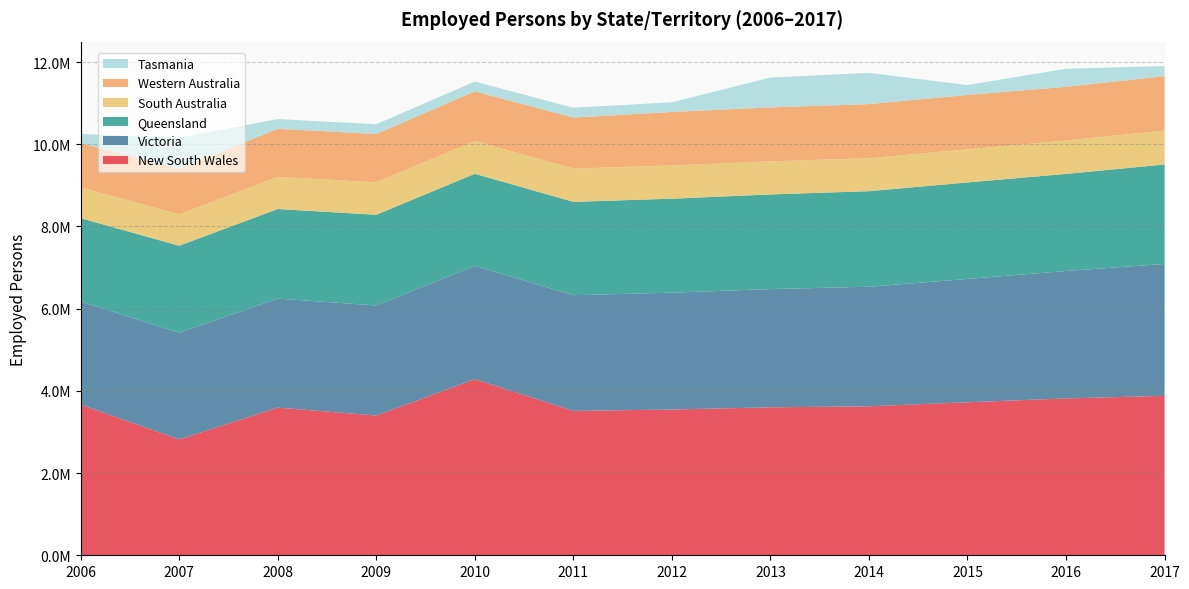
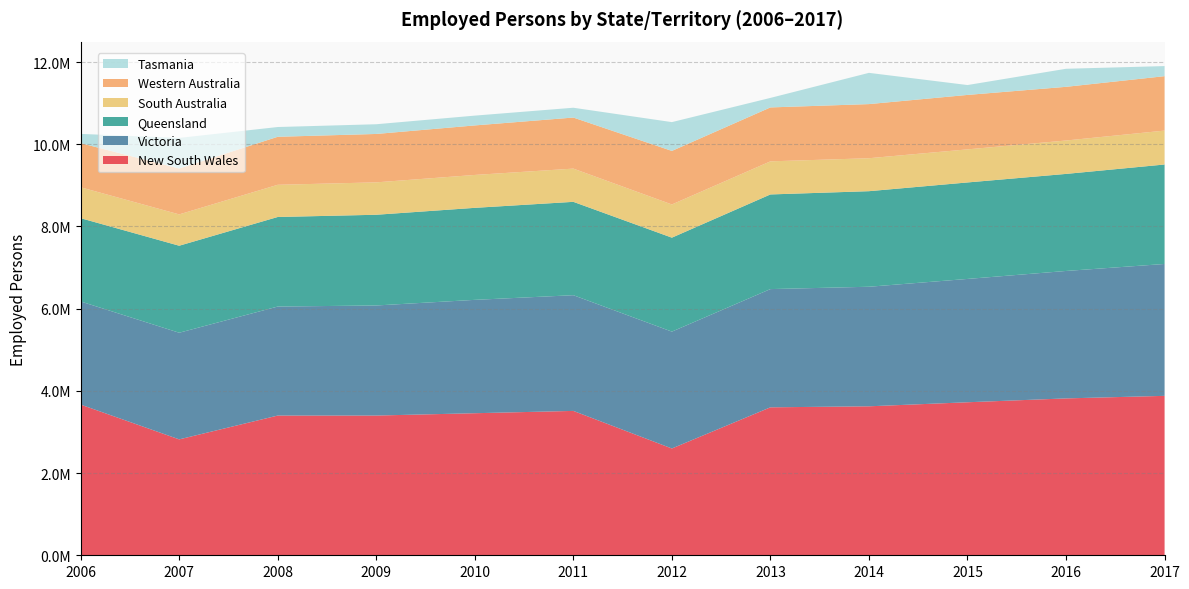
  {
    "New South Wales": {
      "2006": 3700000,
      "2007": 2800000,
-     "2008": 3600000,
+     "2008": 3400000,
      "2009": 3400000,
-     "2010": 4300000,
+     "2010": 3500000,
      "2011": 3500000,
-     "2012": 3500000,
+     "2012": 2600000,
      "2013": 3600000,
      "2014": 3600000,
      "2015": 3700000,
      "2016": 3800000,
      "2017": 3900000
    },
    "Tasmania": {
      "2006": 200000,
      "2008": 200000,
      "2009": 200000,
      "2010": 200000,
      "2011": 200000,
-     "2012": 200000,
-     "2013": 700000,
+     "2012": 700000,
+     "2013": 200000,
      "2014": 800000,
      "2015": 200000,
      "2016": 400000,
      "2017": 200000
    }
  }
